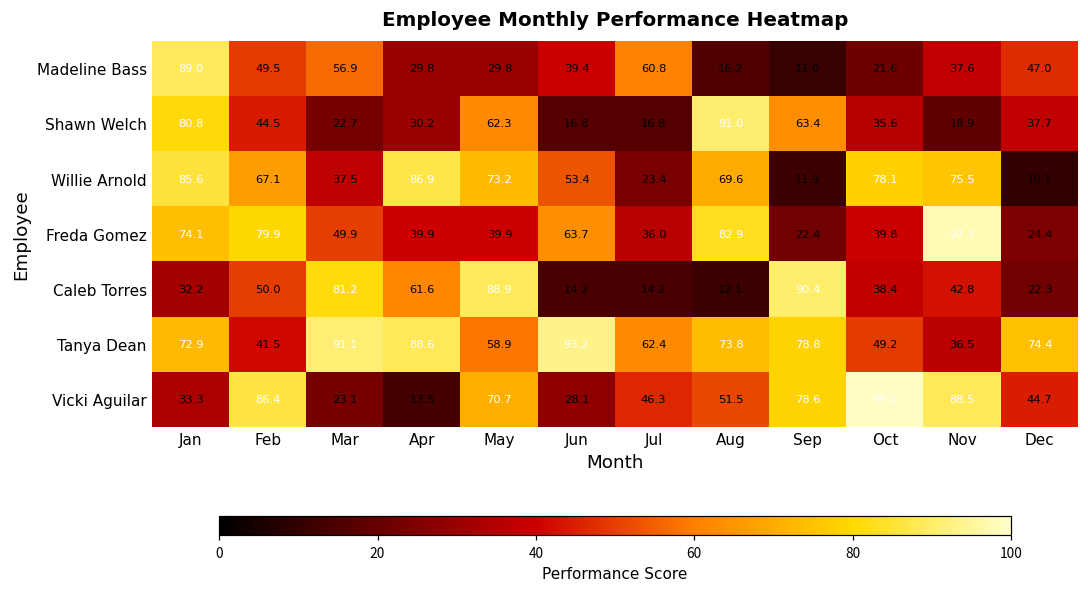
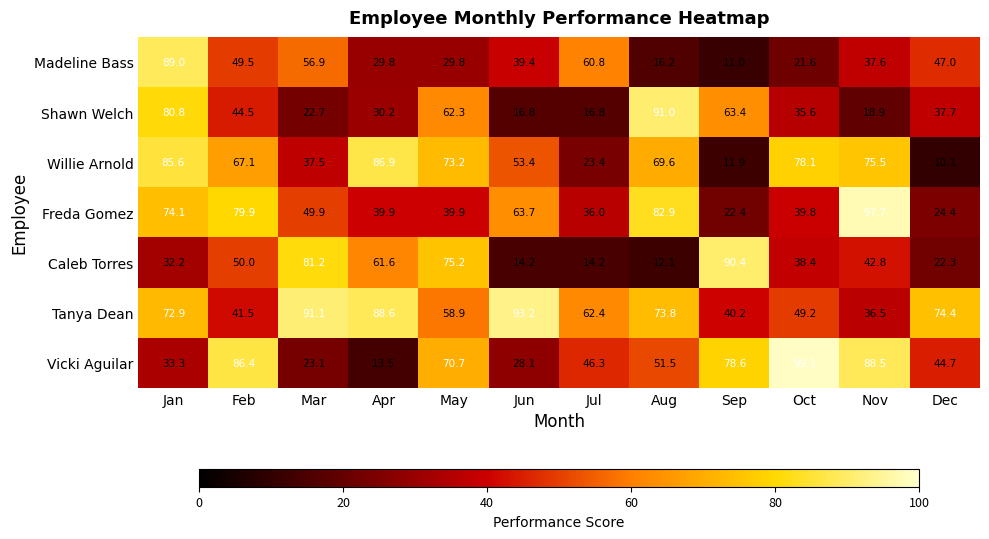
  {
    "Madeline Bass": {
      "Jan": 89.0,
      "Feb": 49.5,
      "Mar": 56.9,
      "Apr": 29.8,
      "May": 29.8,
      "Jun": 39.4,
      "Jul": 60.8,
      "Aug": 16.2,
      "Sep": 11.0,
      "Oct": 21.6,
      "Nov": 37.6,
      "Dec": 47.0
    },
    "Shawn Welch": {
      "Jan": 80.8,
      "Feb": 44.5,
      "Mar": 22.7,
      "Apr": 30.2,
      "May": 62.3,
      "Jun": 16.8,
      "Jul": 16.8,
      "Aug": 91.0,
      "Sep": 63.4,
      "Oct": 35.6,
      "Nov": 18.9,
      "Dec": 37.7
    },
    "Willie Arnold": {
      "Jan": 85.6,
      "Feb": 67.1,
      "Mar": 37.5,
      "Apr": 86.9,
      "May": 73.2,
      "Jun": 53.4,
      "Jul": 23.4,
      "Aug": 69.6,
      "Sep": 11.9,
      "Oct": 78.1,
      "Nov": 75.5,
      "Dec": 10.1
    },
    "Freda Gomez": {
      "Jan": 74.1,
      "Feb": 79.9,
      "Mar": 49.9,
      "Apr": 39.9,
      "May": 39.9,
      "Jun": 63.7,
      "Jul": 36.0,
      "Aug": 82.9,
      "Sep": 22.4,
      "Oct": 39.8,
      "Nov": 97.7,
      "Dec": 24.4
    },
    "Caleb Torres": {
      "Jan": 32.2,
      "Feb": 50.0,
      "Mar": 81.2,
      "Apr": 61.6,
-     "May": 88.9,
+     "May": 75.2,
      "Jun": 14.2,
      "Jul": 14.2,
      "Aug": 12.1,
      "Sep": 90.4,
      "Oct": 38.4,
      "Nov": 42.8,
      "Dec": 22.3
    },
    "Tanya Dean": {
      "Jan": 72.9,
      "Feb": 41.5,
      "Mar": 91.1,
      "Apr": 88.6,
      "May": 58.9,
      "Jun": 93.2,
      "Jul": 62.4,
      "Aug": 73.8,
-     "Sep": 78.8,
+     "Sep": 40.2,
      "Oct": 49.2,
      "Nov": 36.5,
      "Dec": 74.4
    },
    "Vicki Aguilar": {
      "Jan": 33.3,
      "Feb": 86.4,
      "Mar": 23.1,
      "Apr": 13.5,
      "May": 70.7,
      "Jun": 28.1,
      "Jul": 46.3,
      "Aug": 51.5,
      "Sep": 78.6,
      "Oct": 99.1,
      "Nov": 88.5,
      "Dec": 44.7
    }
  }
